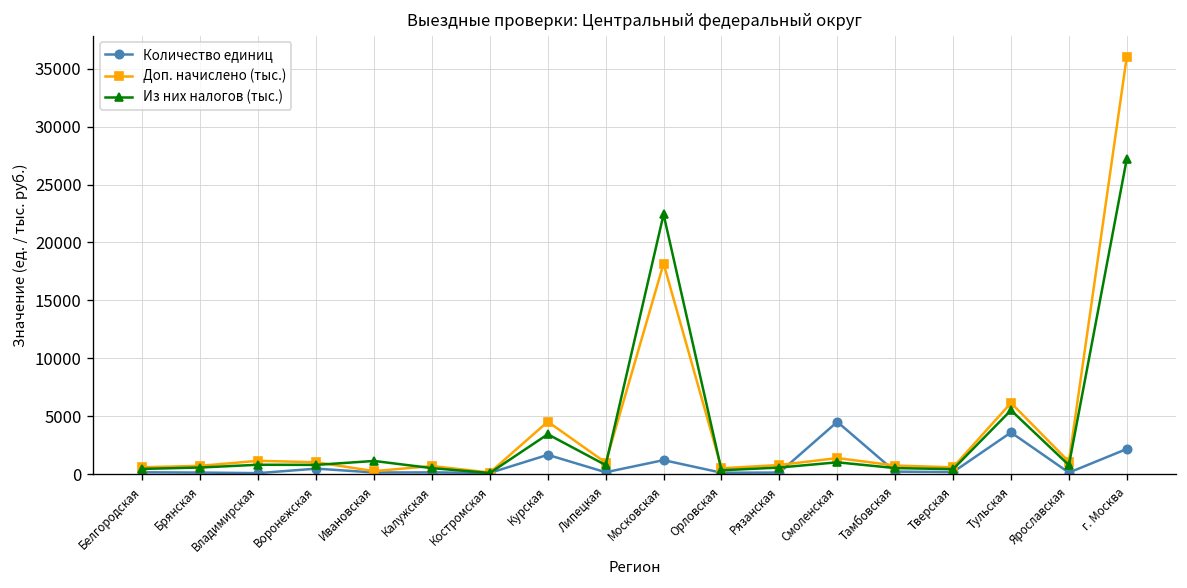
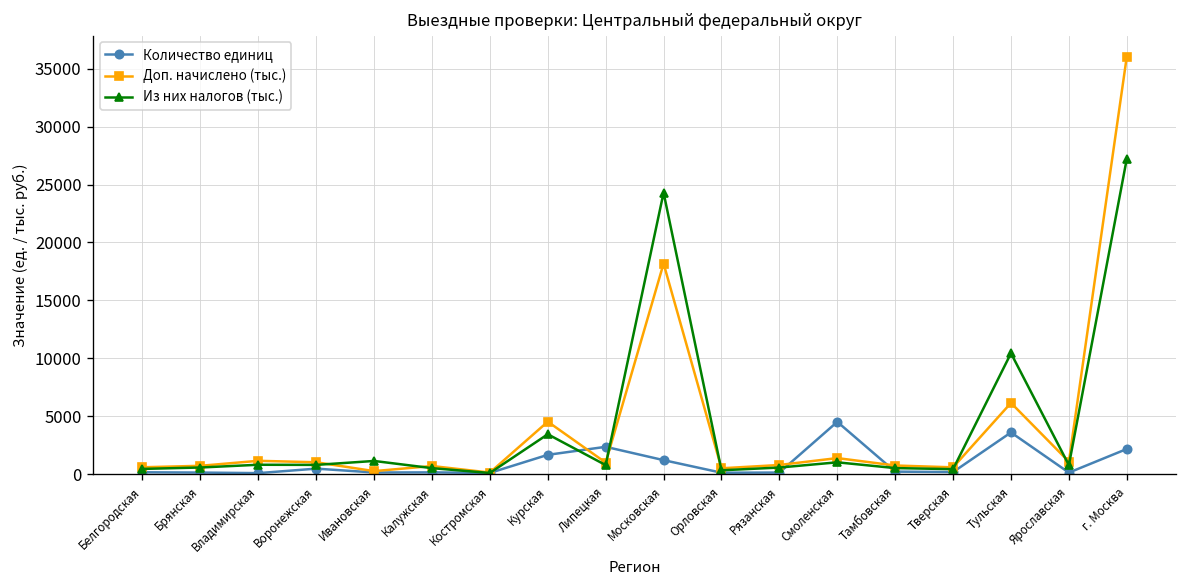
  {
    "Количество единиц": {
      "Белгородская": 0,
      "Брянская": 0,
      "Владимирская": 0,
      "Воронежская": 0,
      "Калужская": 0,
      "Курская": 2000,
-     "Липецкая": 0,
+     "Липецкая": 2000,
      "Московская": 1000,
      "Рязанская": 0,
      "Смоленская": 5000,
      "Тамбовская": 0,
      "Тульская": 4000,
      "Ярославская": 0,
      "г. Москва": 2000
    },
    "Доп. начислено (тыс.)": {
      "Владимирская": 1000,
      "Курская": 5000,
      "Московская": 18000,
      "Смоленская": 1000,
      "Тульская": 6000,
      "Ярославская": 1000,
      "г. Москва": 36000
    },
    "Из них налогов (тыс.)": {
      "Владимирская": 1000,
      "Ивановская": 1000,
      "Курская": 3000,
-     "Московская": 22000,
+     "Московская": 24000,
      "Смоленская": 1000,
-     "Тульская": 6000,
+     "Тульская": 10000,
      "Ярославская": 1000,
      "г. Москва": 27000
    }
  }
